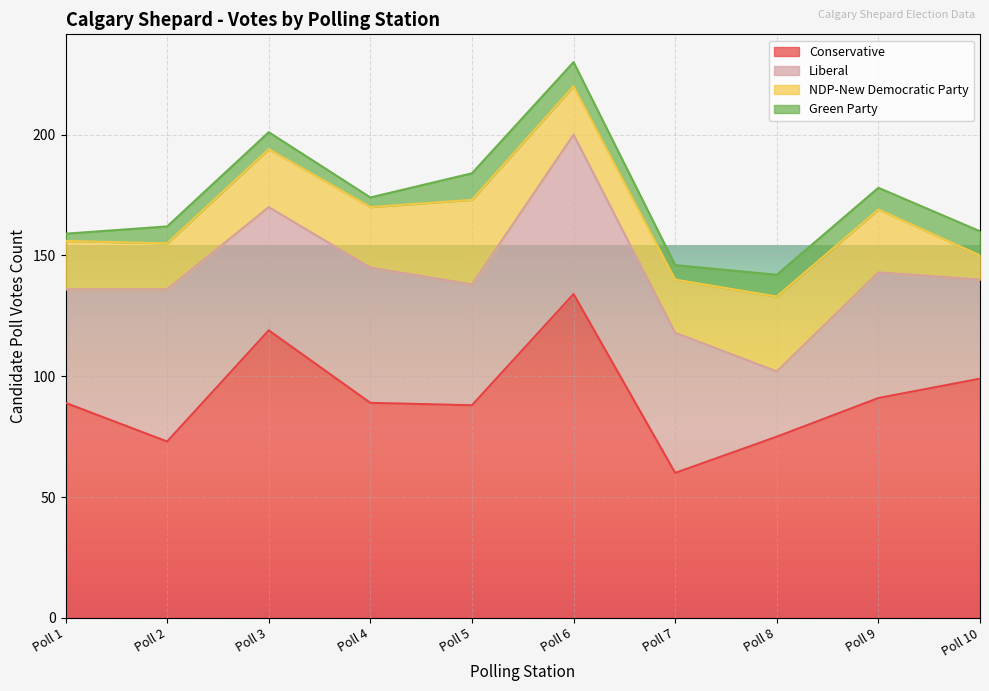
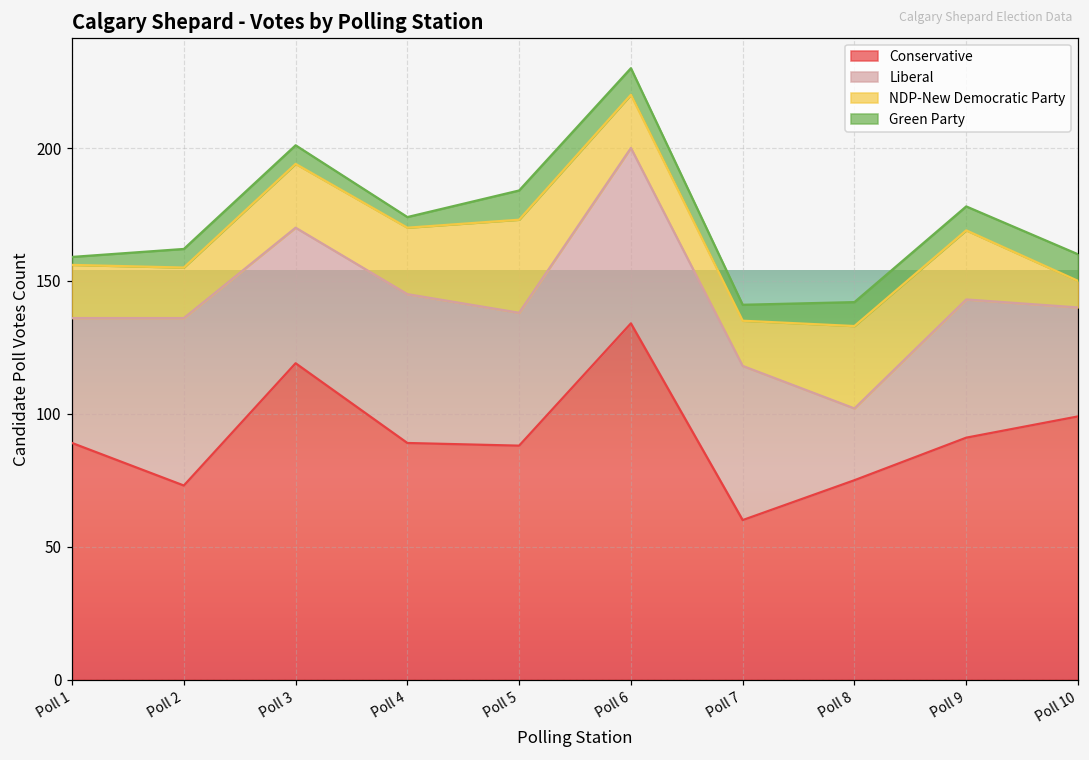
  {
    "Conservative": {
      "Poll 1": 89,
      "Poll 2": 73,
      "Poll 3": 119,
      "Poll 4": 89,
      "Poll 5": 88,
      "Poll 6": 134,
      "Poll 7": 60,
      "Poll 8": 75,
      "Poll 9": 91,
      "Poll 10": 99
    },
    "Liberal": {
      "Poll 1": 47,
      "Poll 2": 63,
      "Poll 3": 51,
      "Poll 4": 56,
      "Poll 5": 50,
      "Poll 6": 66,
      "Poll 7": 58,
      "Poll 8": 27,
      "Poll 9": 52,
      "Poll 10": 41
    },
    "NDP-New Democratic Party": {
      "Poll 1": 20,
      "Poll 2": 19,
      "Poll 3": 24,
      "Poll 4": 25,
      "Poll 5": 35,
      "Poll 6": 20,
-     "Poll 7": 22,
+     "Poll 7": 17,
      "Poll 8": 31,
      "Poll 9": 26,
      "Poll 10": 10
    },
    "Green Party": {
      "Poll 1": 3,
      "Poll 2": 7,
      "Poll 3": 7,
      "Poll 4": 4,
      "Poll 5": 11,
      "Poll 6": 10,
      "Poll 7": 6,
      "Poll 8": 9,
      "Poll 9": 9,
      "Poll 10": 10
    }
  }
